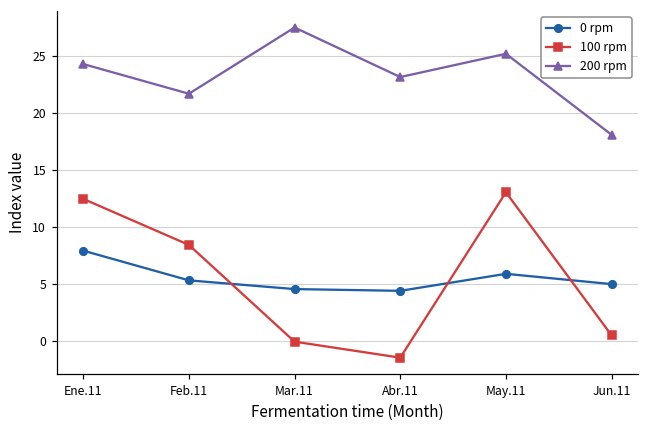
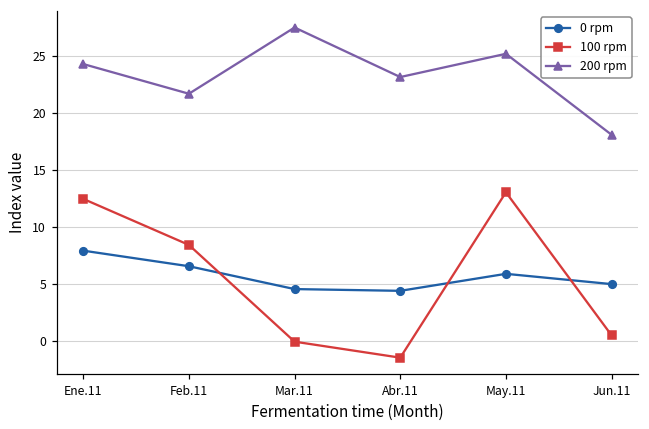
  {
    "0 rpm": {
      "Ene.11": 7.9,
-     "Feb.11": 5.3,
+     "Feb.11": 6.6,
      "Mar.11": 4.6,
      "Abr.11": 4.4,
      "May.11": 5.9,
      "Jun.11": 5.0
    },
    "100 rpm": {
      "Ene.11": 12.5,
      "Feb.11": 8.4,
      "Mar.11": -0.1,
      "Abr.11": -1.5,
      "May.11": 13.1,
      "Jun.11": 0.5
    },
    "200 rpm": {
      "Ene.11": 24.3,
      "Feb.11": 21.7,
      "Mar.11": 27.5,
      "Abr.11": 23.2,
      "May.11": 25.2,
      "Jun.11": 18.1
    }
  }
